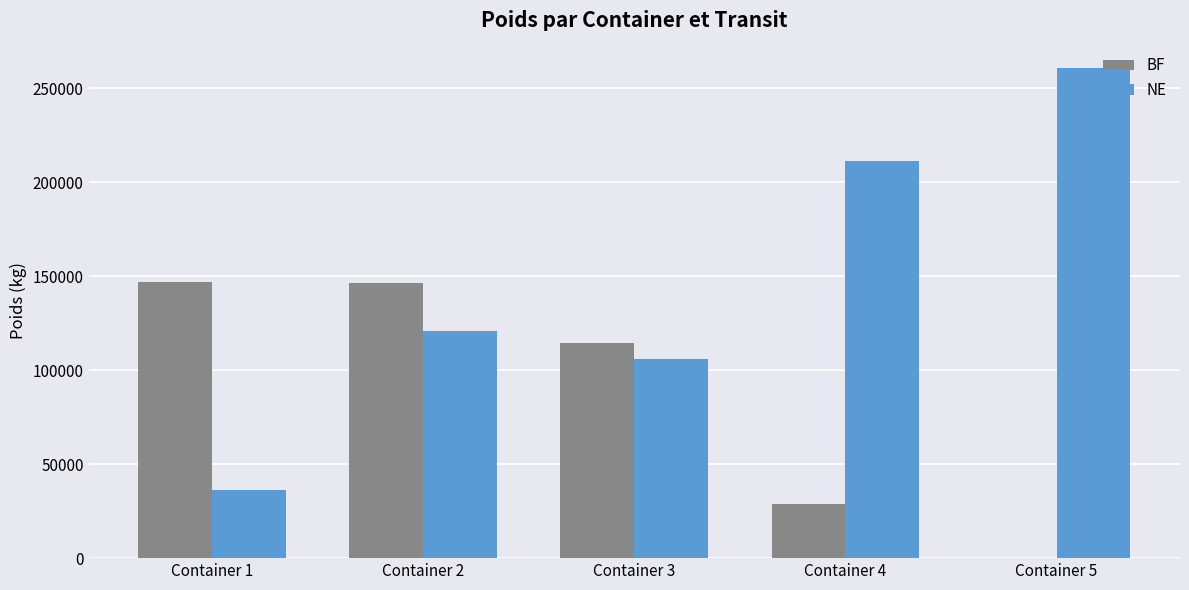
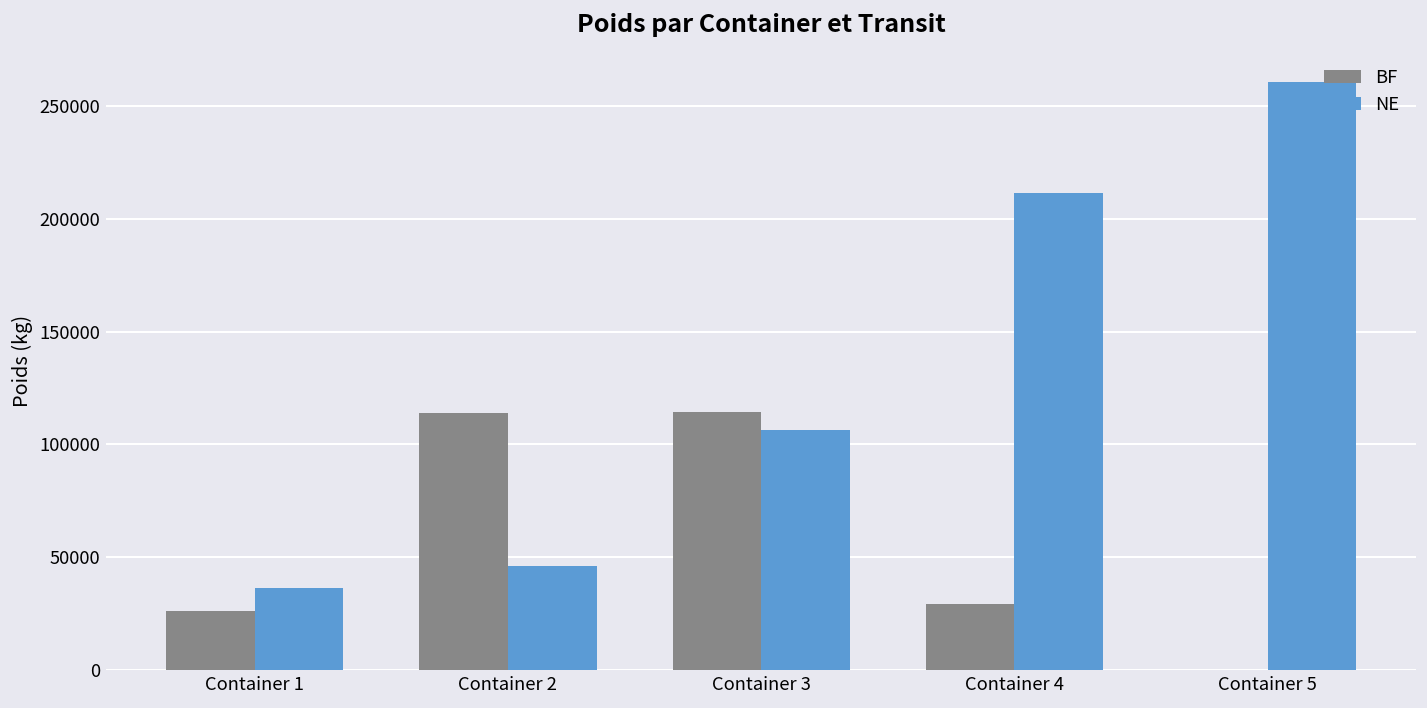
  {
    "BF": {
-     "Container 1": 147000,
-     "Container 2": 147000,
+     "Container 1": 26000,
+     "Container 2": 114000,
      "Container 3": 115000,
      "Container 4": 29000,
      "Container 5": 0
    },
    "NE": {
      "Container 1": 36000,
-     "Container 2": 121000,
+     "Container 2": 46000,
      "Container 3": 106000,
      "Container 4": 212000,
      "Container 5": 261000
    }
  }
